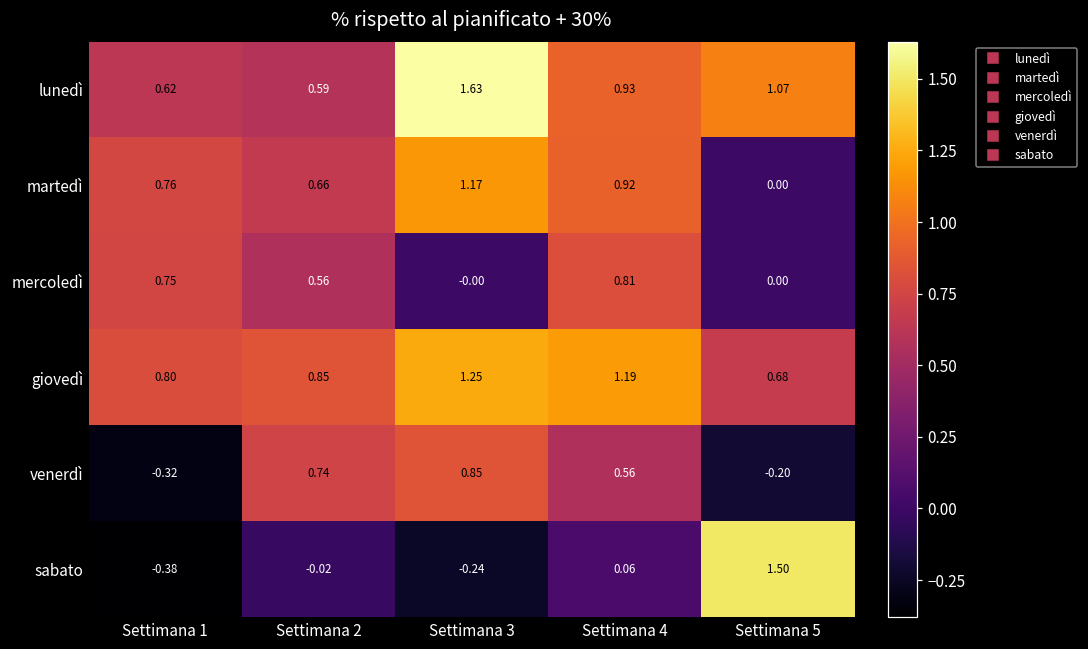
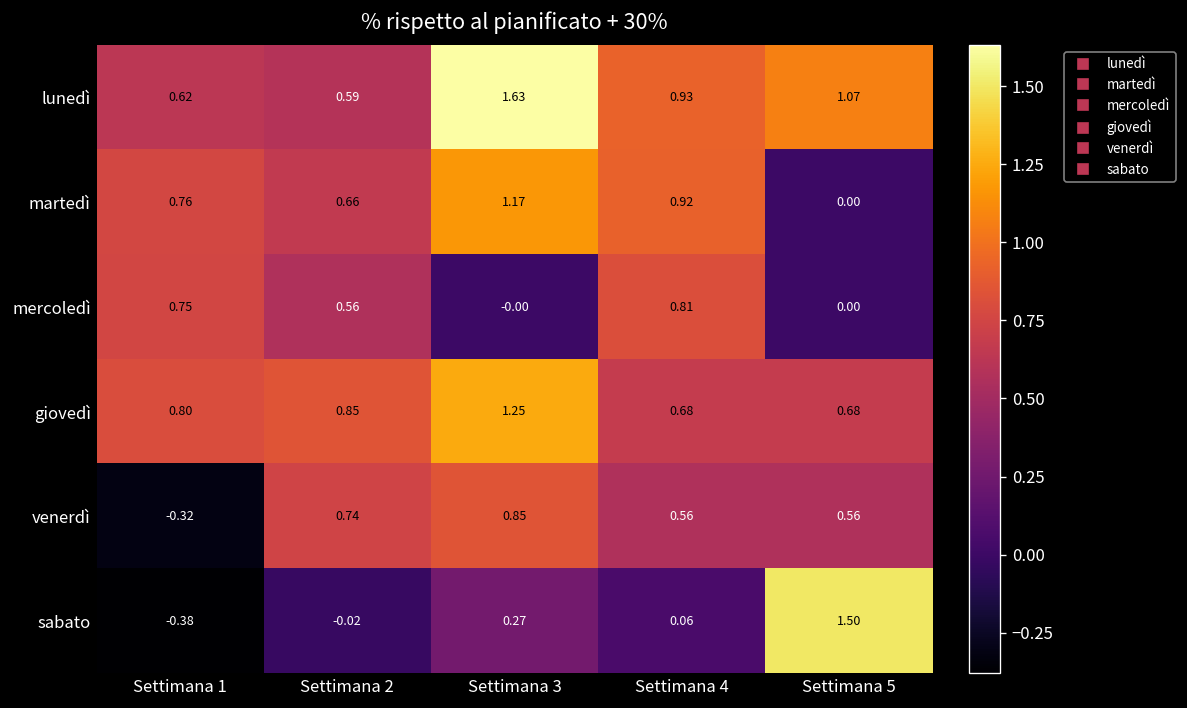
  {
    "lunedì": {
      "Settimana 1": 0.62,
      "Settimana 2": 0.59,
      "Settimana 3": 1.63,
      "Settimana 4": 0.93,
      "Settimana 5": 1.07
    },
    "martedì": {
      "Settimana 1": 0.76,
      "Settimana 2": 0.66,
      "Settimana 3": 1.17,
      "Settimana 4": 0.92,
      "Settimana 5": 0.00
    },
    "mercoledì": {
      "Settimana 1": 0.75,
      "Settimana 2": 0.56,
      "Settimana 3": -0.00,
      "Settimana 4": 0.81,
      "Settimana 5": 0.00
    },
    "giovedì": {
      "Settimana 1": 0.80,
      "Settimana 2": 0.85,
      "Settimana 3": 1.25,
-     "Settimana 4": 1.19,
+     "Settimana 4": 0.68,
      "Settimana 5": 0.68
    },
    "venerdì": {
      "Settimana 1": -0.32,
      "Settimana 2": 0.74,
      "Settimana 3": 0.85,
      "Settimana 4": 0.56,
-     "Settimana 5": -0.20
+     "Settimana 5": 0.56
    },
    "sabato": {
      "Settimana 1": -0.38,
      "Settimana 2": -0.02,
-     "Settimana 3": -0.24,
+     "Settimana 3": 0.27,
      "Settimana 4": 0.06,
      "Settimana 5": 1.50
    }
  }
